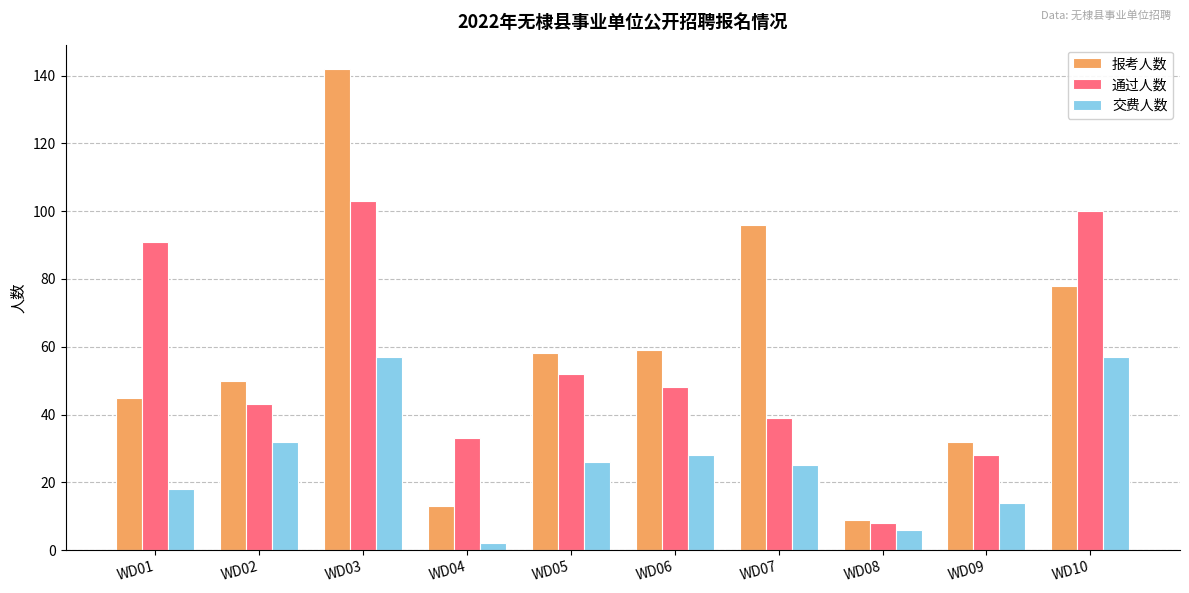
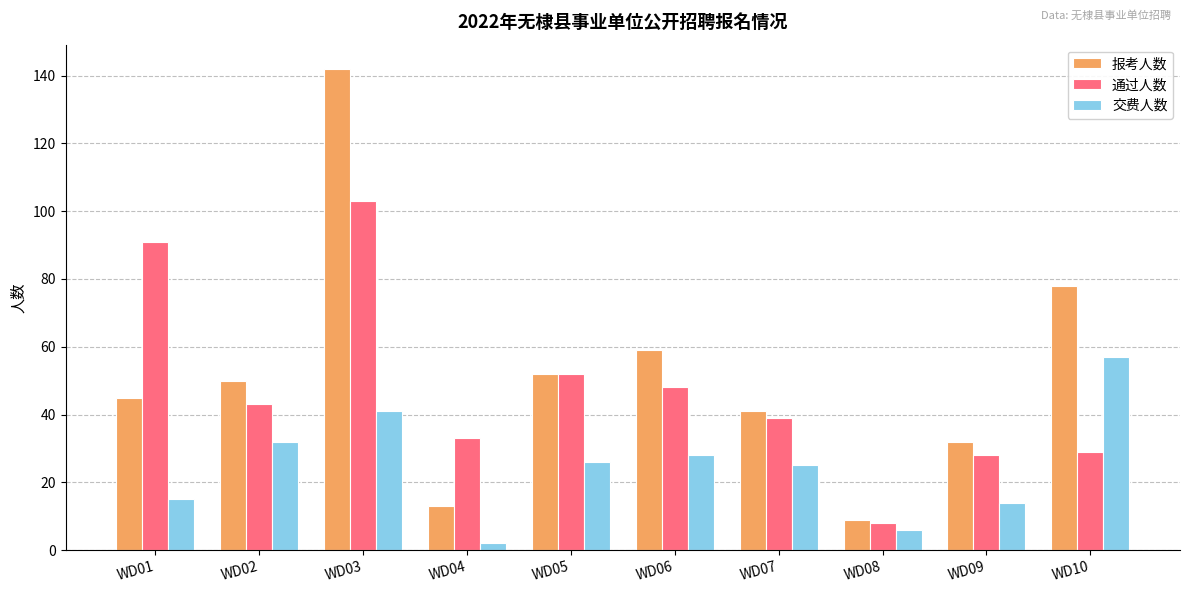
  {
    "报考人数": {
      "WD01": 45,
      "WD02": 50,
      "WD03": 142,
      "WD04": 13,
-     "WD05": 58,
+     "WD05": 52,
      "WD06": 59,
-     "WD07": 96,
+     "WD07": 41,
      "WD08": 9,
      "WD09": 32,
      "WD10": 78
    },
    "通过人数": {
      "WD01": 91,
      "WD02": 43,
      "WD03": 103,
      "WD04": 33,
      "WD05": 52,
      "WD06": 48,
      "WD07": 39,
      "WD08": 8,
      "WD09": 28,
-     "WD10": 100
+     "WD10": 29
    },
    "交费人数": {
-     "WD01": 18,
+     "WD01": 15,
      "WD02": 32,
-     "WD03": 57,
+     "WD03": 41,
      "WD04": 2,
      "WD05": 26,
      "WD06": 28,
      "WD07": 25,
      "WD08": 6,
      "WD09": 14,
      "WD10": 57
    }
  }
